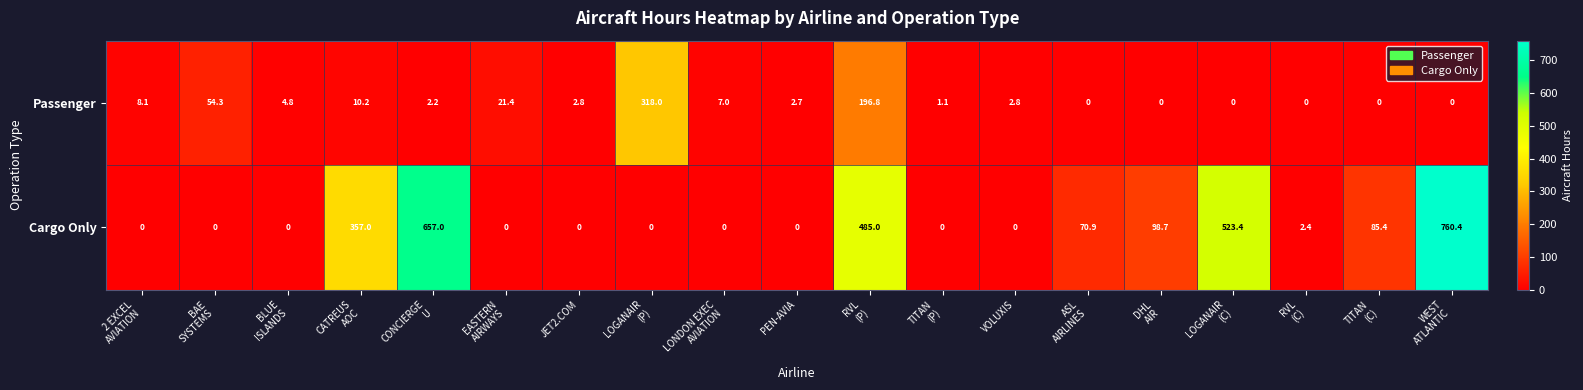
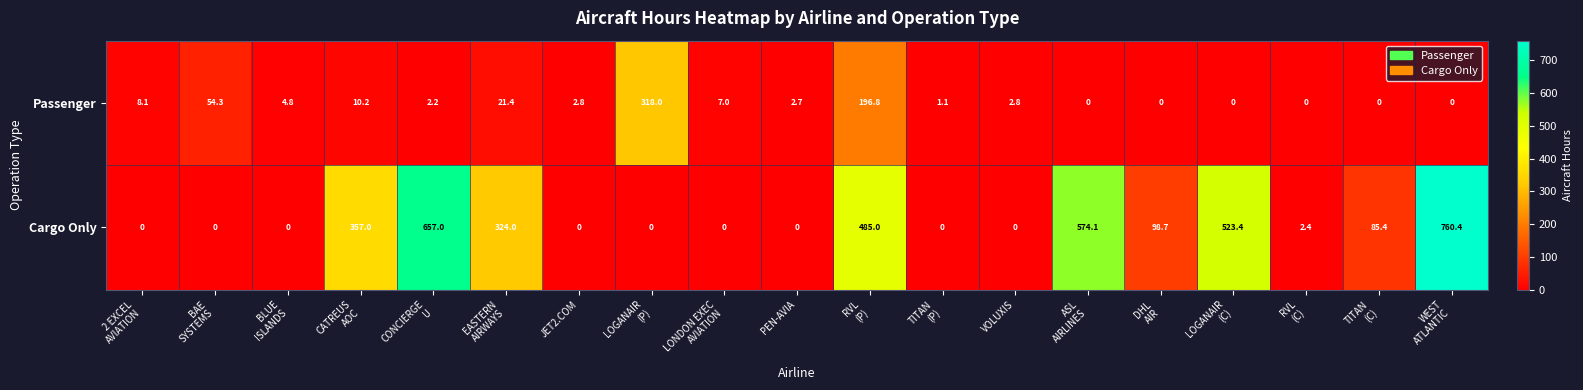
  {
    "Passenger": {
      "2 EXCEL AVIATION": 8.1,
      "BAE SYSTEMS": 54.3,
      "BLUE ISLANDS": 4.8,
      "CATREUS AOC": 10.2,
      "CONCIERGE U": 2.2,
      "EASTERN AIRWAYS": 21.4,
      "JET2.COM": 2.8,
      "LOGANAIR (P)": 318.0,
      "LONDON EXEC AVIATION": 7.0,
      "PEN-AVIA": 2.7,
      "RVL (P)": 196.8,
      "TITAN (P)": 1.1,
      "VOLUXIS": 2.8,
      "ASL AIRLINES": 0,
      "DHL AIR": 0,
      "LOGANAIR (C)": 0,
      "RVL (C)": 0,
      "TITAN (C)": 0,
      "WEST ATLANTIC": 0
    },
    "Cargo Only": {
      "2 EXCEL AVIATION": 0,
      "BAE SYSTEMS": 0,
      "BLUE ISLANDS": 0,
      "CATREUS AOC": 357.0,
      "CONCIERGE U": 657.0,
-     "EASTERN AIRWAYS": 0,
+     "EASTERN AIRWAYS": 324.0,
      "JET2.COM": 0,
      "LOGANAIR (P)": 0,
      "LONDON EXEC AVIATION": 0,
      "PEN-AVIA": 0,
      "RVL (P)": 485.0,
      "TITAN (P)": 0,
      "VOLUXIS": 0,
-     "ASL AIRLINES": 70.9,
+     "ASL AIRLINES": 574.1,
      "DHL AIR": 98.7,
      "LOGANAIR (C)": 523.4,
      "RVL (C)": 2.4,
      "TITAN (C)": 85.4,
      "WEST ATLANTIC": 760.4
    }
  }
